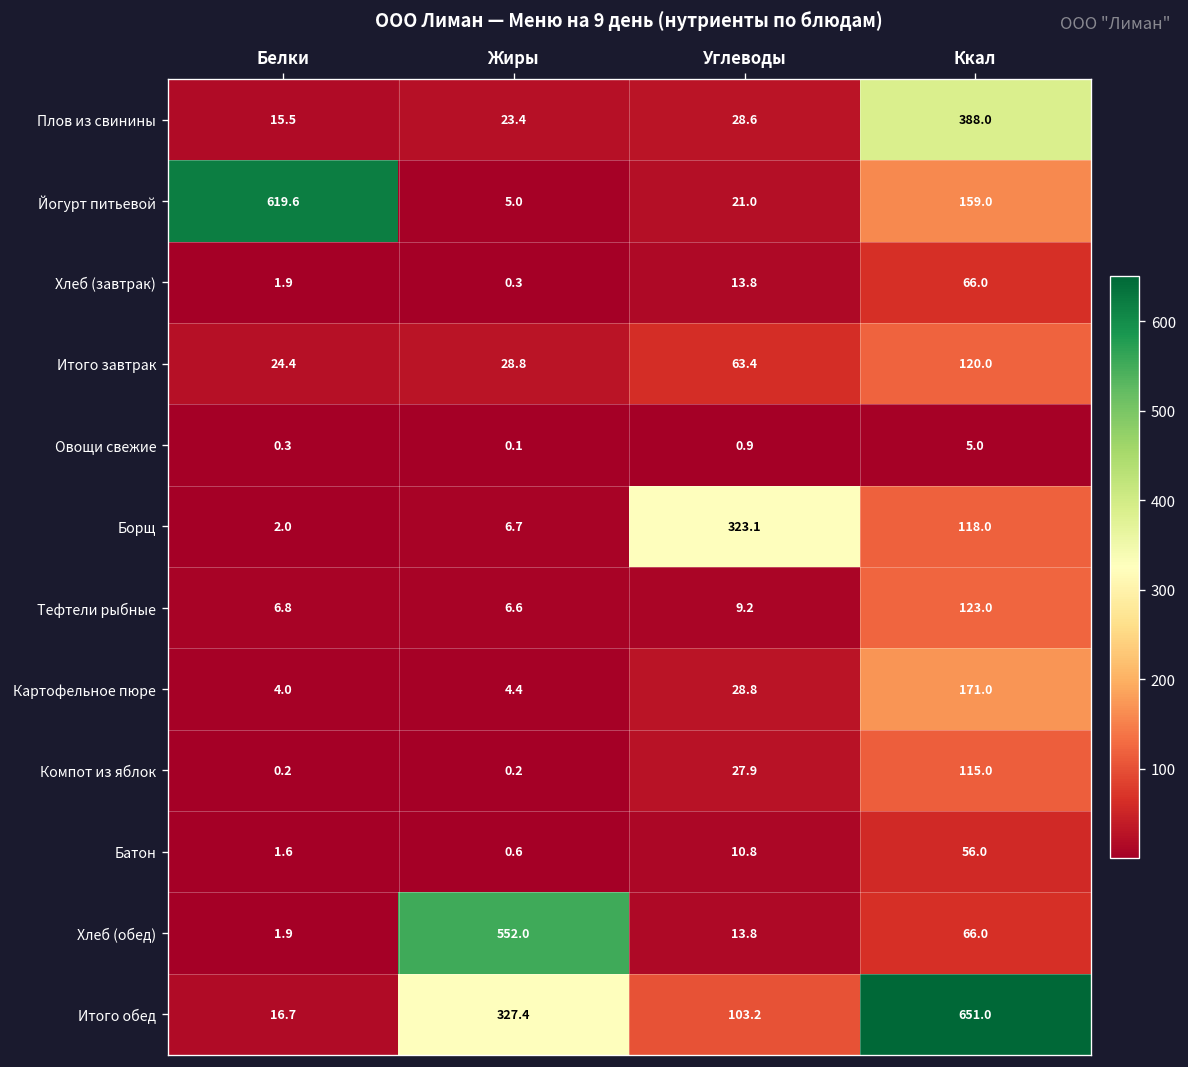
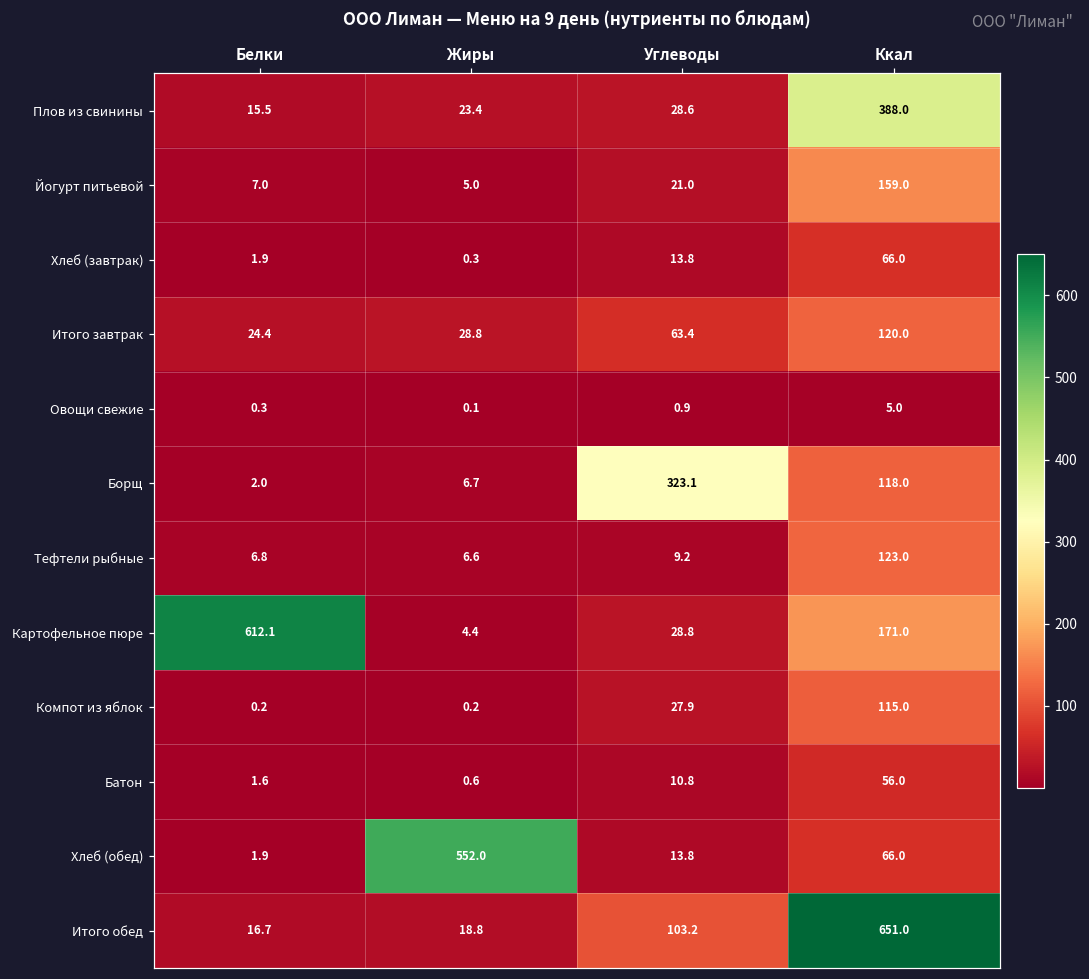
  {
    "Плов из свинины": {
      "Белки": 15.5,
      "Жиры": 23.4,
      "Углеводы": 28.6,
      "Ккал": 388.0
    },
    "Йогурт питьевой": {
-     "Белки": 619.6,
+     "Белки": 7.0,
      "Жиры": 5.0,
      "Углеводы": 21.0,
      "Ккал": 159.0
    },
    "Хлеб (завтрак)": {
      "Белки": 1.9,
      "Жиры": 0.3,
      "Углеводы": 13.8,
      "Ккал": 66.0
    },
    "Итого завтрак": {
      "Белки": 24.4,
      "Жиры": 28.8,
      "Углеводы": 63.4,
      "Ккал": 120.0
    },
    "Овощи свежие": {
      "Белки": 0.3,
      "Жиры": 0.1,
      "Углеводы": 0.9,
      "Ккал": 5.0
    },
    "Борщ": {
      "Белки": 2.0,
      "Жиры": 6.7,
      "Углеводы": 323.1,
      "Ккал": 118.0
    },
    "Тефтели рыбные": {
      "Белки": 6.8,
      "Жиры": 6.6,
      "Углеводы": 9.2,
      "Ккал": 123.0
    },
    "Картофельное пюре": {
-     "Белки": 4.0,
+     "Белки": 612.1,
      "Жиры": 4.4,
      "Углеводы": 28.8,
      "Ккал": 171.0
    },
    "Компот из яблок": {
      "Белки": 0.2,
      "Жиры": 0.2,
      "Углеводы": 27.9,
      "Ккал": 115.0
    },
    "Батон": {
      "Белки": 1.6,
      "Жиры": 0.6,
      "Углеводы": 10.8,
      "Ккал": 56.0
    },
    "Хлеб (обед)": {
      "Белки": 1.9,
      "Жиры": 552.0,
      "Углеводы": 13.8,
      "Ккал": 66.0
    },
    "Итого обед": {
      "Белки": 16.7,
-     "Жиры": 327.4,
+     "Жиры": 18.8,
      "Углеводы": 103.2,
      "Ккал": 651.0
    }
  }
